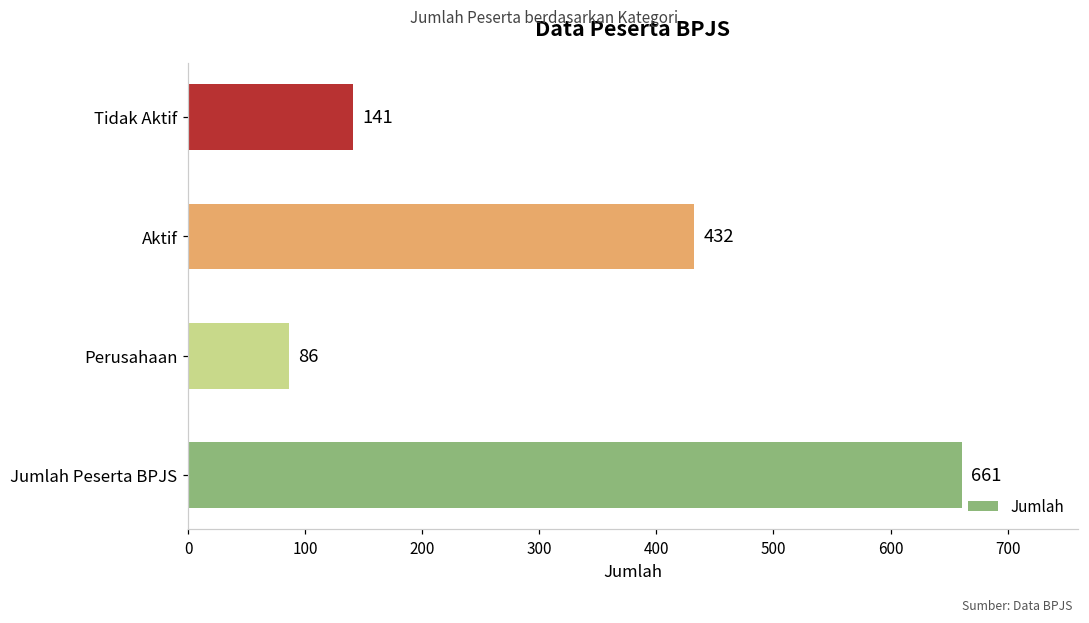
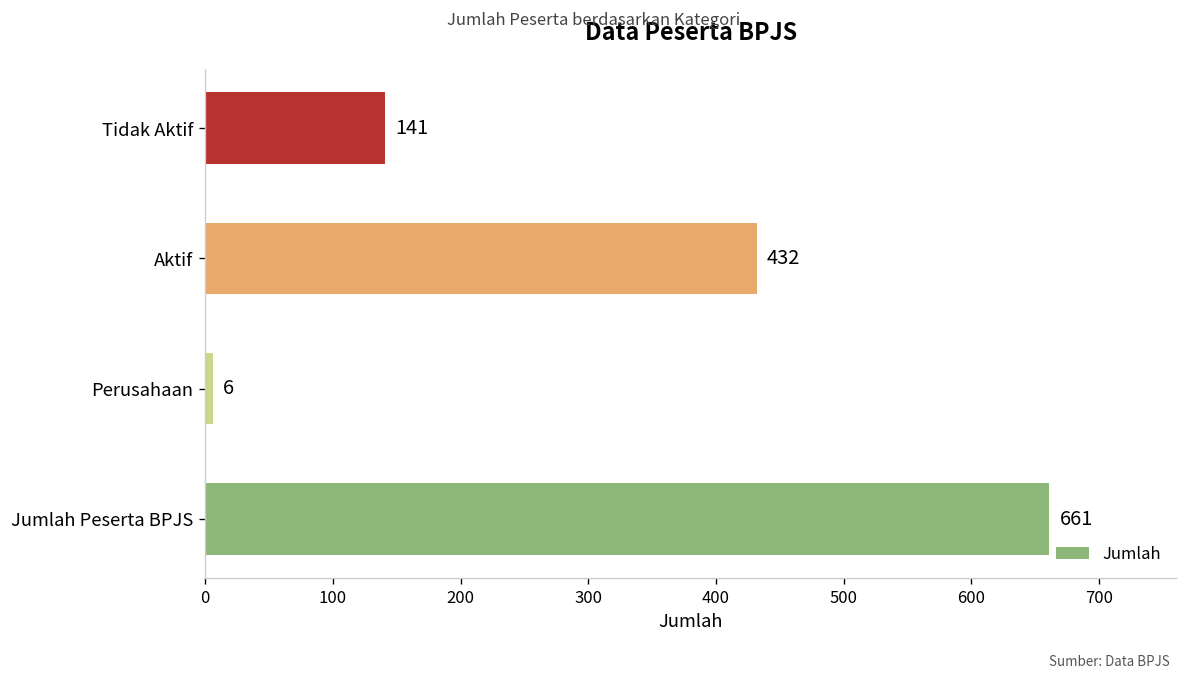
  {
    "Tidak Aktif": 141,
    "Aktif": 432,
-   "Perusahaan": 86,
+   "Perusahaan": 6,
    "Jumlah Peserta BPJS": 661
  }
